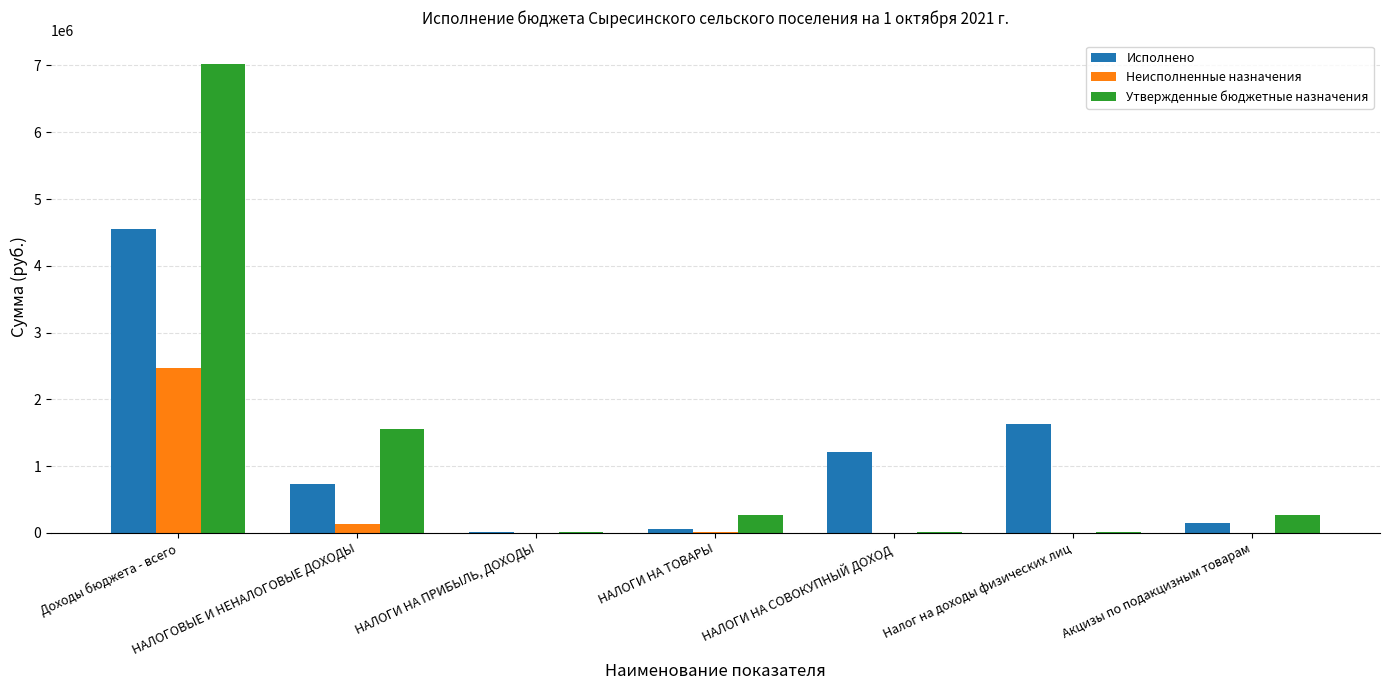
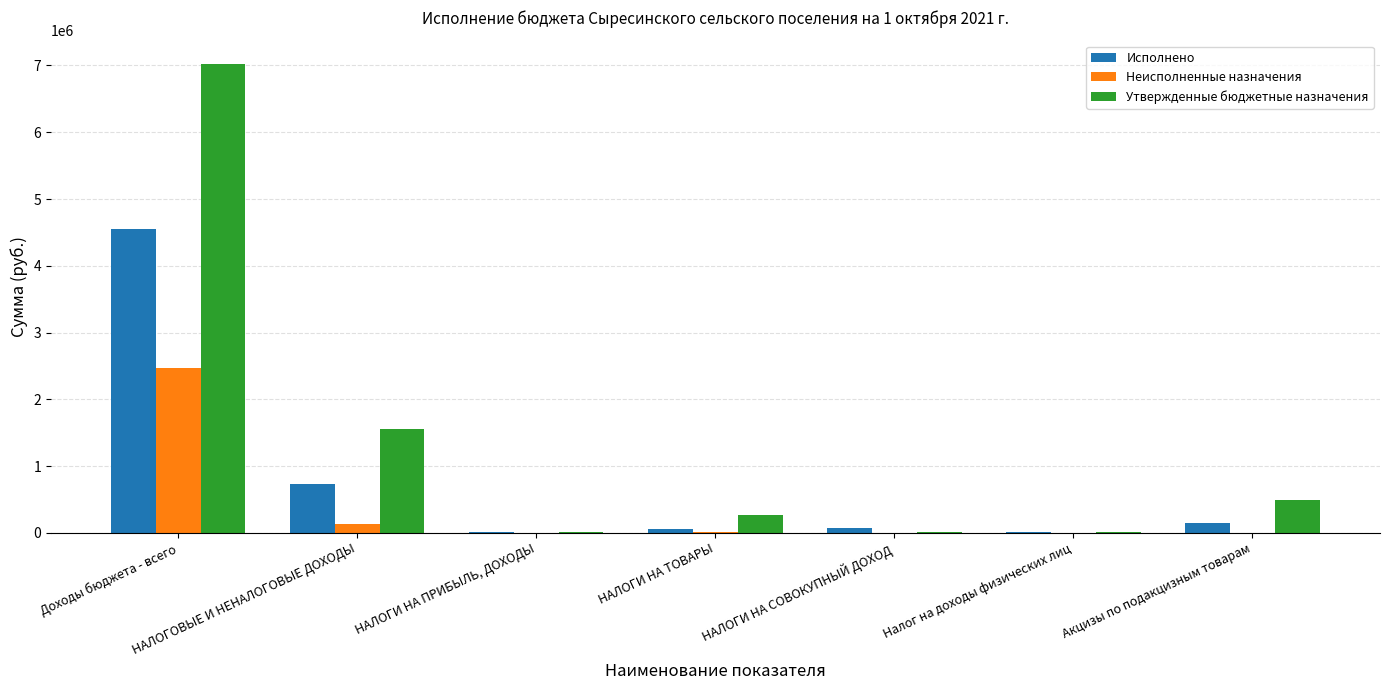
  {
    "Исполнено": {
      "Доходы бюджета - всего": 4600000,
      "НАЛОГОВЫЕ И НЕНАЛОГОВЫЕ ДОХОДЫ": 700000,
      "НАЛОГИ НА ТОВАРЫ": 100000,
-     "НАЛОГИ НА СОВОКУПНЫЙ ДОХОД": 1200000,
-     "Налог на доходы физических лиц": 1600000,
+     "НАЛОГИ НА СОВОКУПНЫЙ ДОХОД": 100000,
+     "Налог на доходы физических лиц": 0,
      "Акцизы по подакцизным товарам": 100000
    },
    "Неисполненные назначения": {
      "Доходы бюджета - всего": 2500000,
      "НАЛОГОВЫЕ И НЕНАЛОГОВЫЕ ДОХОДЫ": 100000,
      "НАЛОГИ НА СОВОКУПНЫЙ ДОХОД": 0,
      "Налог на доходы физических лиц": 0,
      "Акцизы по подакцизным товарам": 0
    },
    "Утвержденные бюджетные назначения": {
      "Доходы бюджета - всего": 7000000,
      "НАЛОГОВЫЕ И НЕНАЛОГОВЫЕ ДОХОДЫ": 1600000,
      "НАЛОГИ НА ТОВАРЫ": 300000,
-     "Акцизы по подакцизным товарам": 300000
+     "Акцизы по подакцизным товарам": 500000
    }
  }
